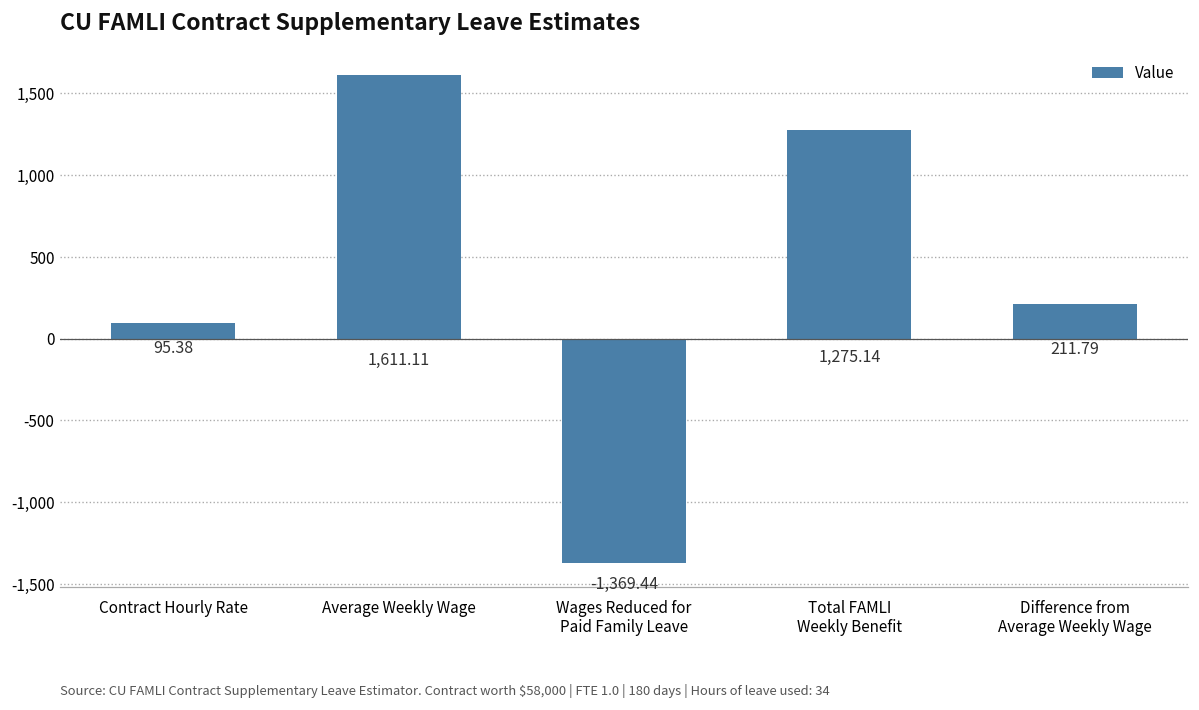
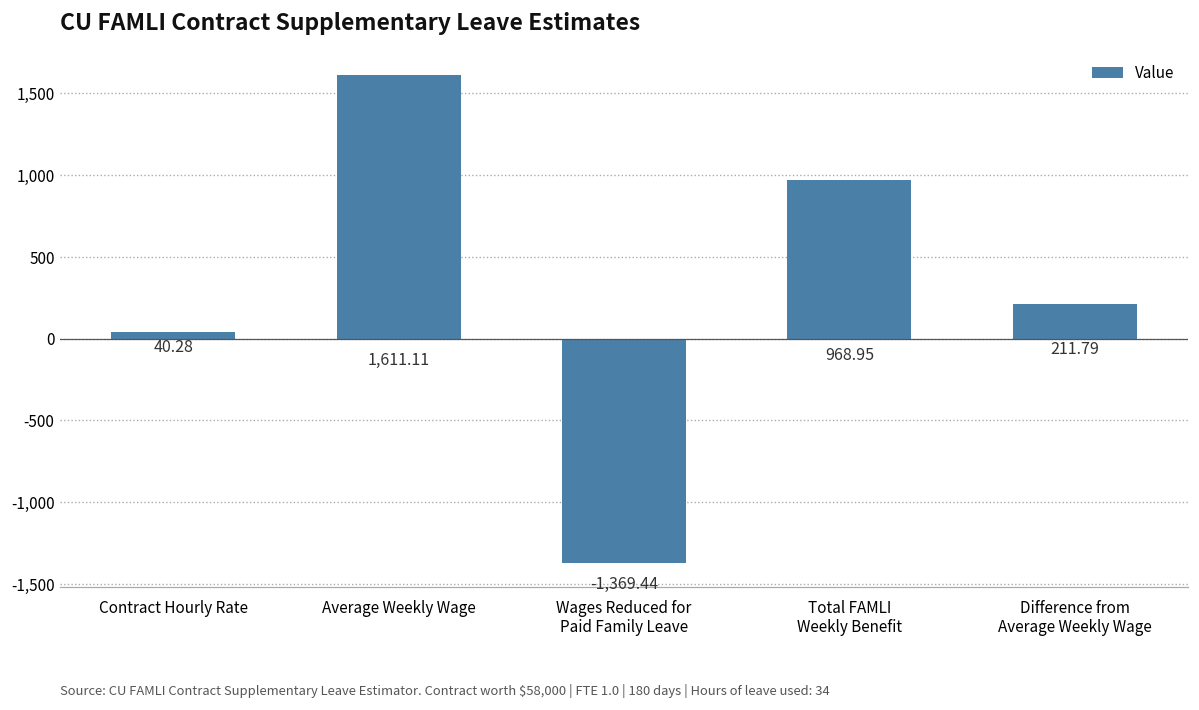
  {
-   "Contract Hourly Rate": "95.38",
+   "Contract Hourly Rate": "40.28",
    "Wages Reduced for Paid Family Leave": "-1,369.44",
-   "Total FAMLI Weekly Benefit": "1,275.14"
+   "Total FAMLI Weekly Benefit": "968.95"
  }
